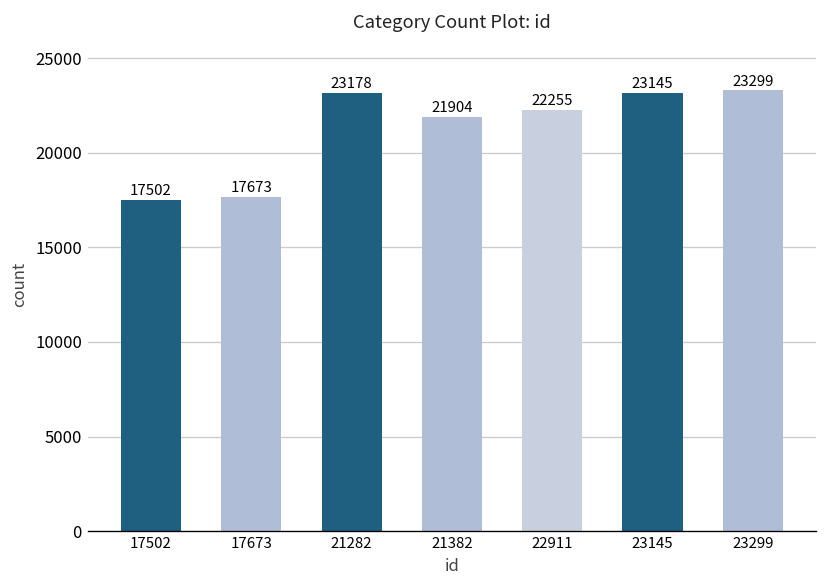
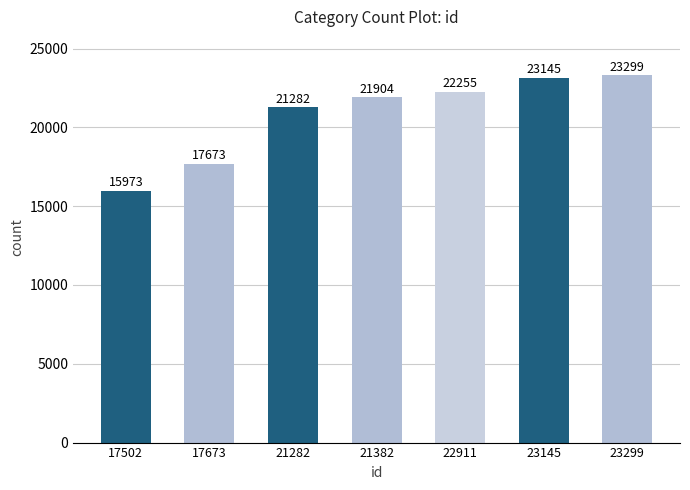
  {
-   "17502": 17502,
+   "17502": 15973,
    "17673": 17673,
-   "21282": 23178,
+   "21282": 21282,
    "21382": 21904,
    "22911": 22255,
    "23145": 23145,
    "23299": 23299
  }
